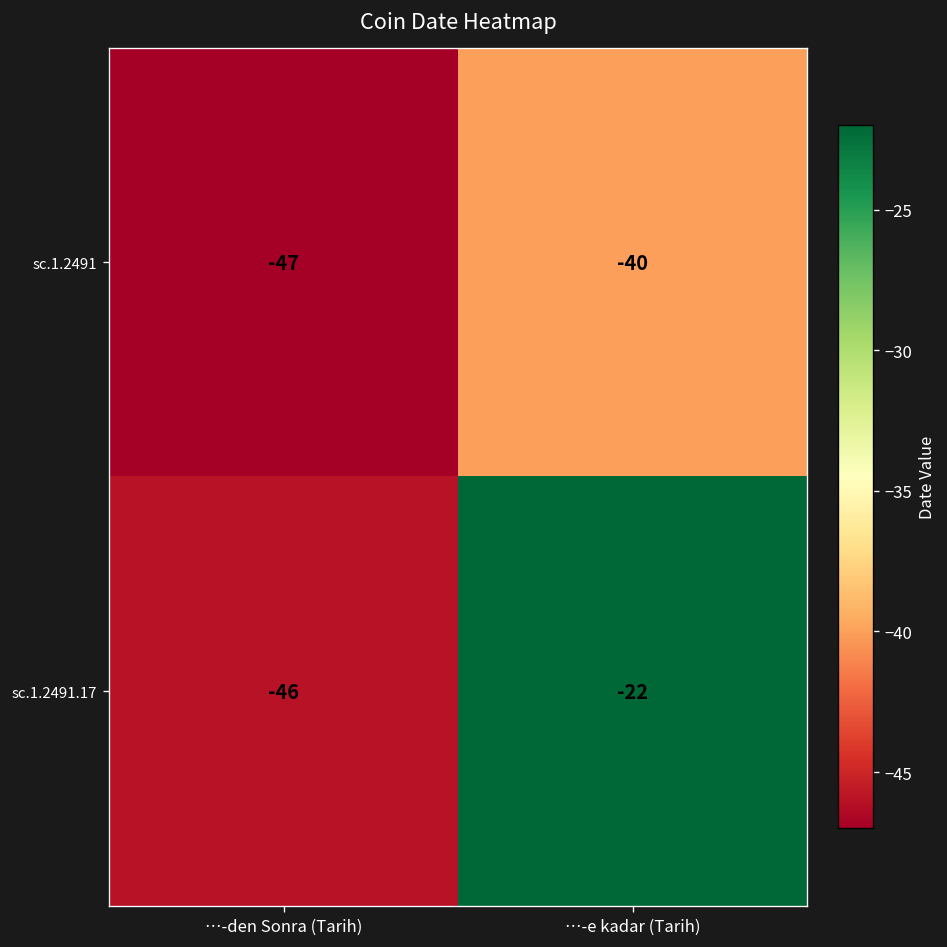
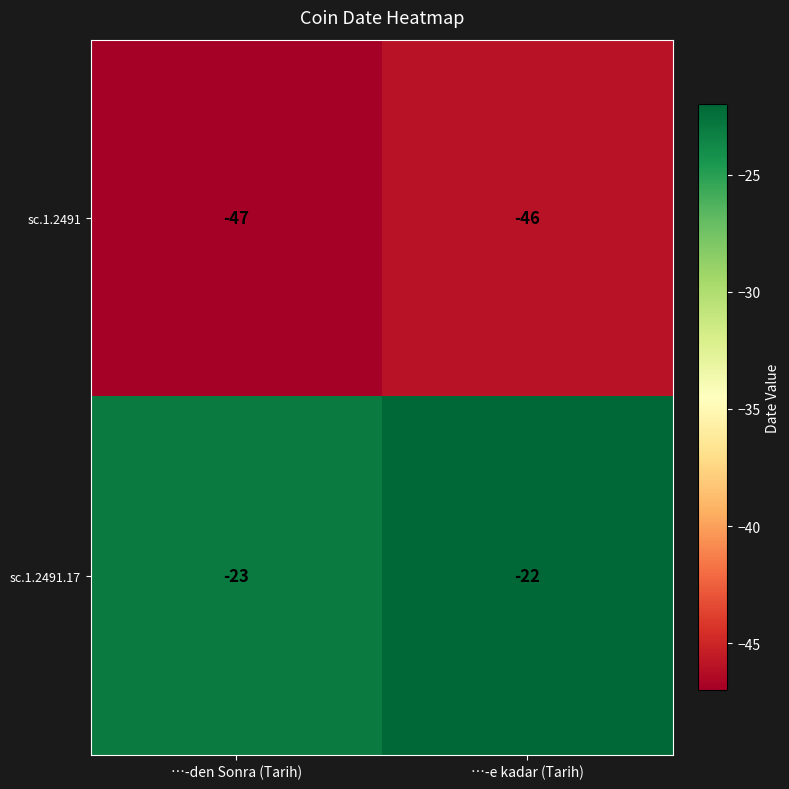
  {
    "sc.1.2491": {
      "…-den Sonra (Tarih)": -47,
-     "…-e kadar (Tarih)": -40
+     "…-e kadar (Tarih)": -46
    },
    "sc.1.2491.17": {
-     "…-den Sonra (Tarih)": -46,
+     "…-den Sonra (Tarih)": -23,
      "…-e kadar (Tarih)": -22
    }
  }
